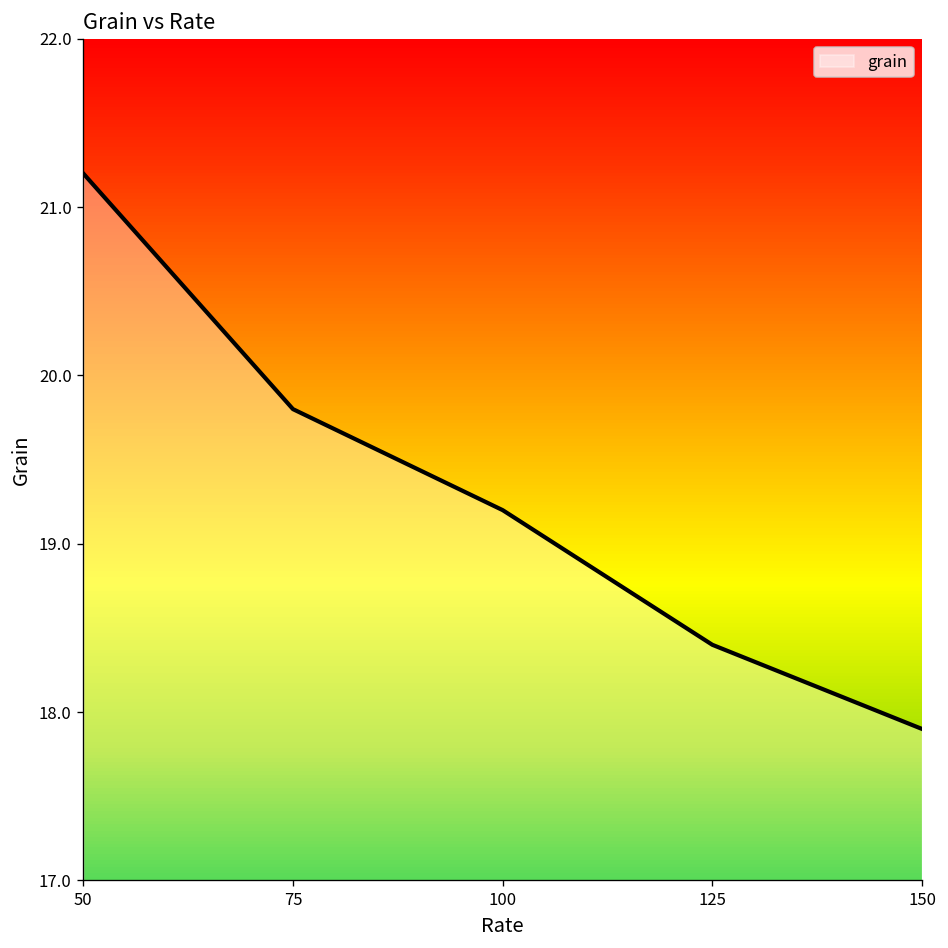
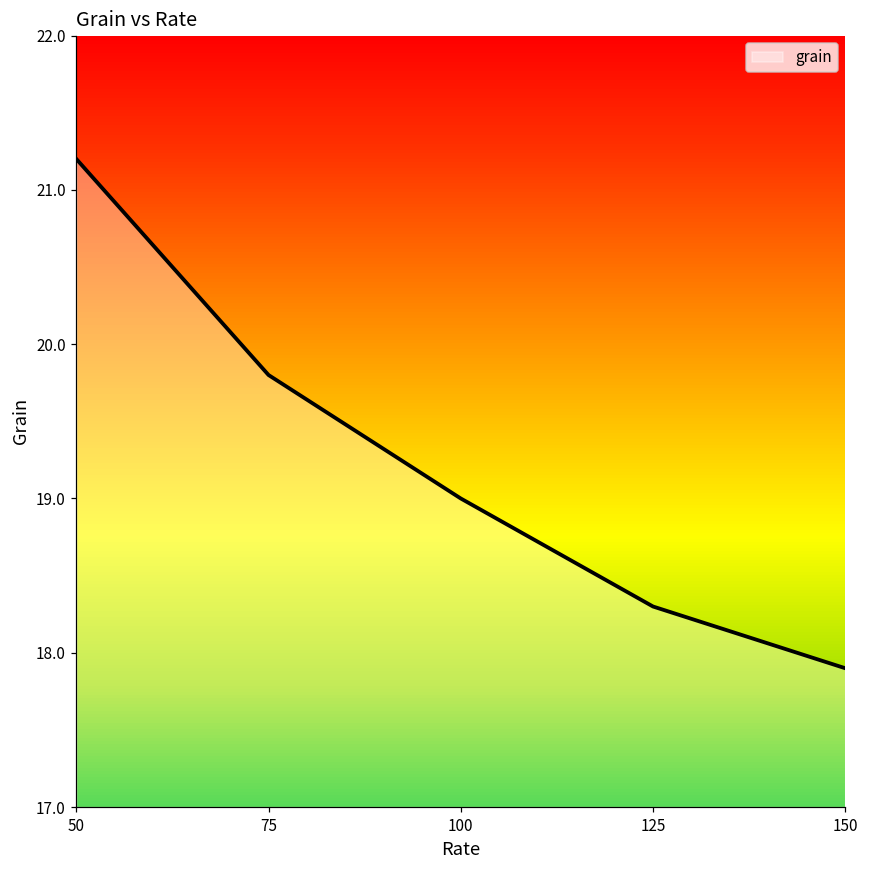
  {
    "50": 21.2,
    "75": 19.8,
-   "100": 19.2,
-   "125": 18.4,
+   "100": 19.0,
+   "125": 18.3,
    "150": 17.9
  }
